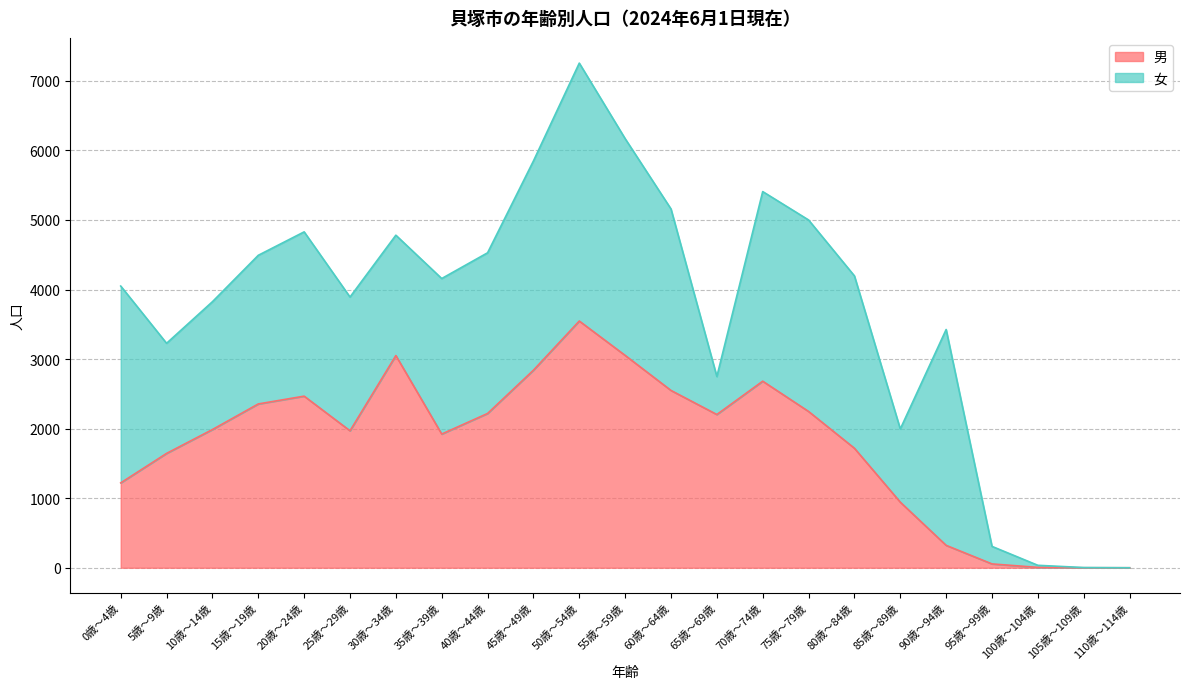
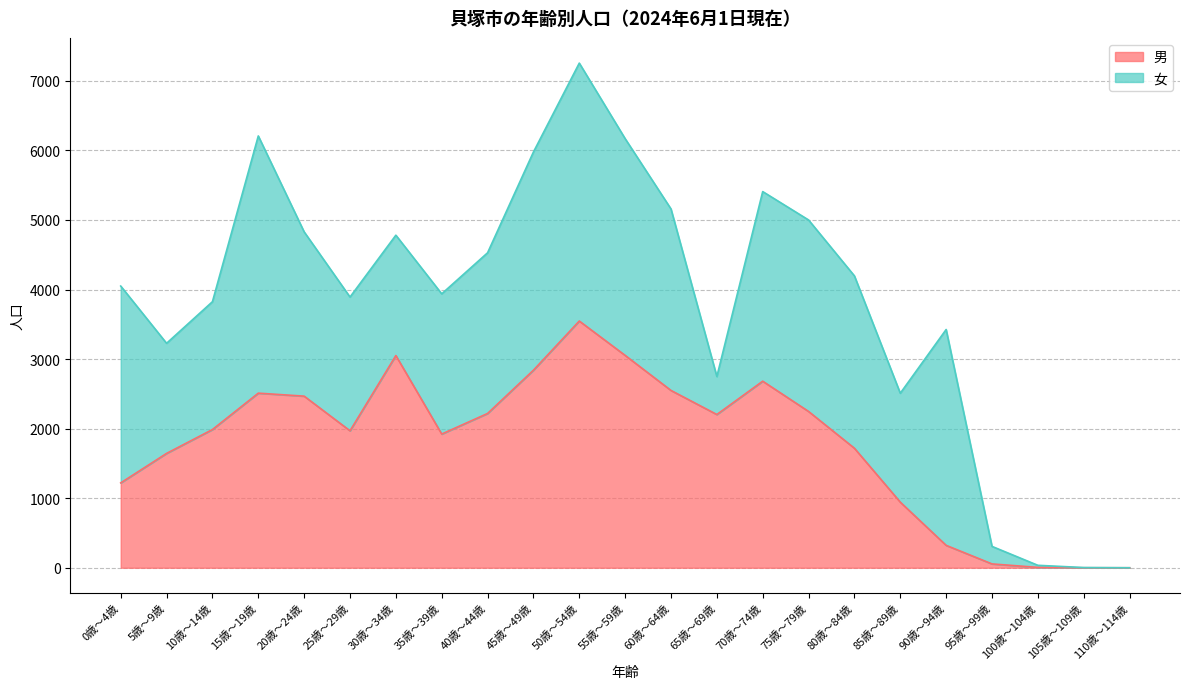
  {
    "男": {
      "0歳～4歳": 1200,
      "5歳～9歳": 1600,
      "10歳～14歳": 2000,
-     "15歳～19歳": 2400,
+     "15歳～19歳": 2500,
      "20歳～24歳": 2500,
      "25歳～29歳": 2000,
      "30歳～34歳": 3100,
      "35歳～39歳": 1900,
      "40歳～44歳": 2200,
      "45歳～49歳": 2800,
      "50歳～54歳": 3500,
      "55歳～59歳": 3100,
      "60歳～64歳": 2500,
      "65歳～69歳": 2200,
      "70歳～74歳": 2700,
      "75歳～79歳": 2200,
      "80歳～84歳": 1700,
      "85歳～89歳": 900,
      "90歳～94歳": 300,
      "95歳～99歳": 100
    },
    "女": {
      "0歳～4歳": 2800,
      "5歳～9歳": 1600,
      "10歳～14歳": 1800,
-     "15歳～19歳": 2100,
+     "15歳～19歳": 3700,
      "20歳～24歳": 2400,
      "25歳～29歳": 1900,
      "30歳～34歳": 1700,
-     "35歳～39歳": 2200,
+     "35歳～39歳": 2000,
      "40歳～44歳": 2300,
-     "45歳～49歳": 3000,
+     "45歳～49歳": 3100,
      "50歳～54歳": 3700,
      "55歳～59歳": 3100,
      "60歳～64歳": 2600,
      "65歳～69歳": 500,
      "70歳～74歳": 2700,
      "75歳～79歳": 2800,
      "80歳～84歳": 2500,
-     "85歳～89歳": 1100,
+     "85歳～89歳": 1600,
      "90歳～94歳": 3100,
      "95歳～99歳": 300
    }
  }
